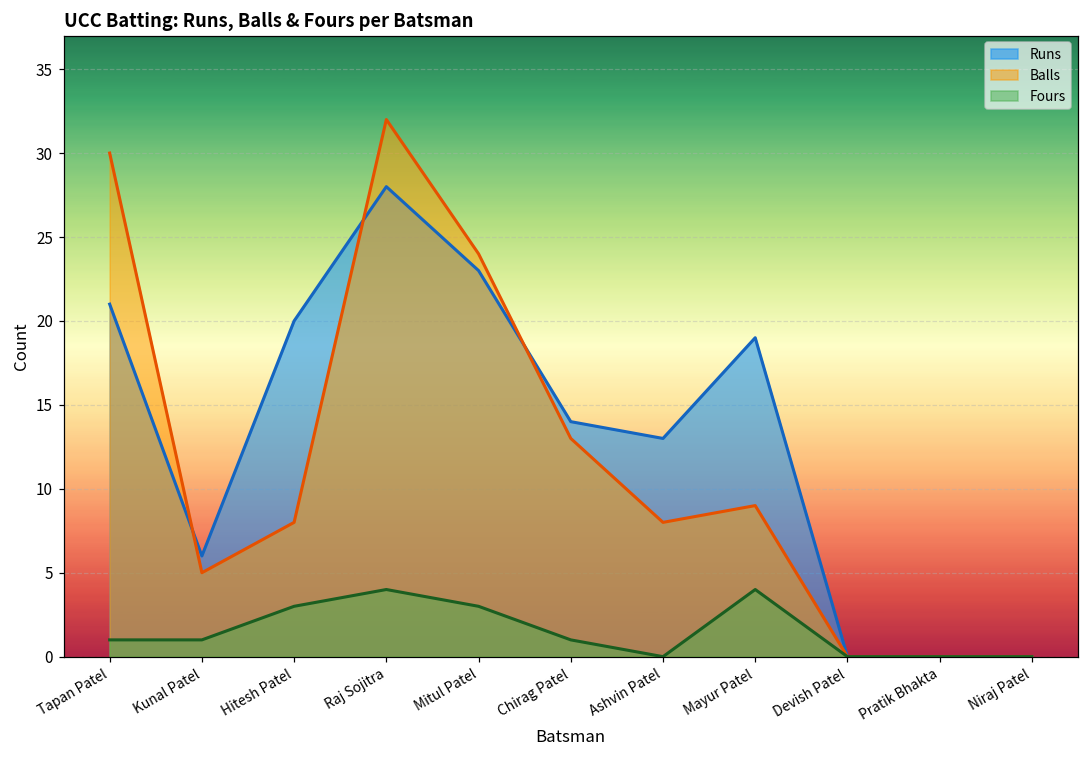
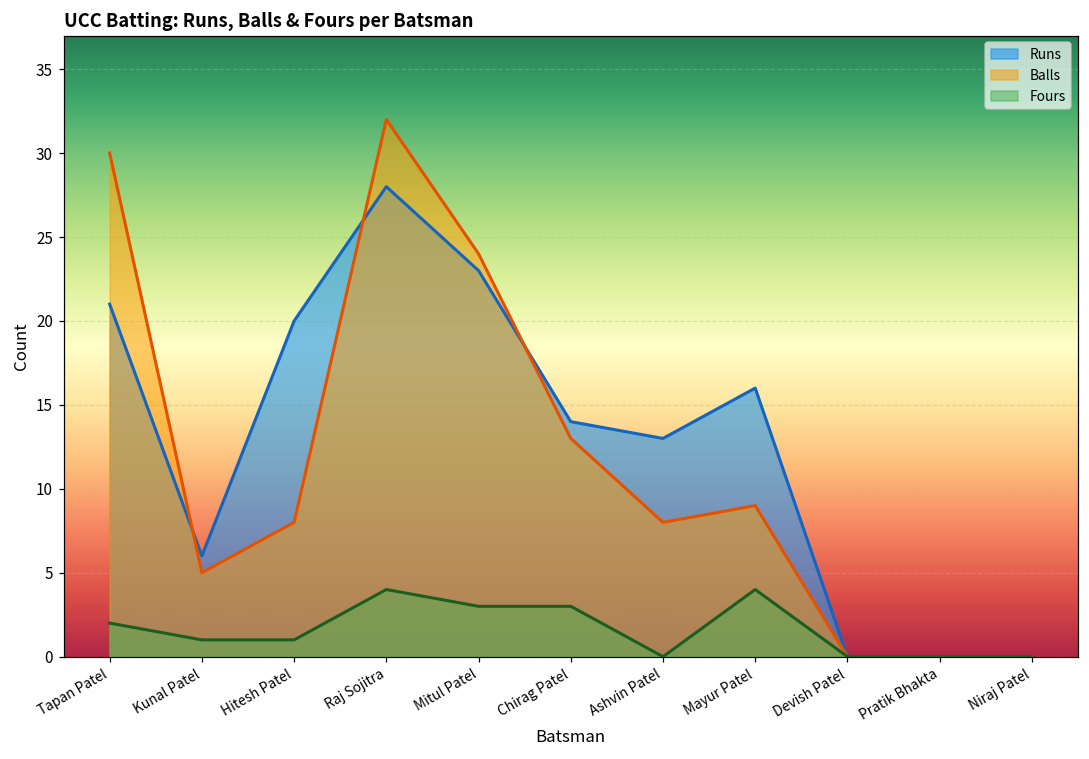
  {
    "Runs": {
      "Tapan Patel": 21,
      "Kunal Patel": 6,
      "Hitesh Patel": 20,
      "Raj Sojitra": 28,
      "Mitul Patel": 23,
      "Chirag Patel": 14,
      "Ashvin Patel": 13,
-     "Mayur Patel": 19
+     "Mayur Patel": 16
    },
    "Balls": {
      "Tapan Patel": 30,
      "Kunal Patel": 5,
      "Hitesh Patel": 8,
      "Raj Sojitra": 32,
      "Mitul Patel": 24,
      "Chirag Patel": 13,
      "Ashvin Patel": 8,
      "Mayur Patel": 9
    },
    "Fours": {
-     "Tapan Patel": 1,
+     "Tapan Patel": 2,
      "Kunal Patel": 1,
-     "Hitesh Patel": 3,
+     "Hitesh Patel": 1,
      "Raj Sojitra": 4,
      "Mitul Patel": 3,
-     "Chirag Patel": 1,
+     "Chirag Patel": 3,
      "Ashvin Patel": 0,
      "Mayur Patel": 4
    }
  }
